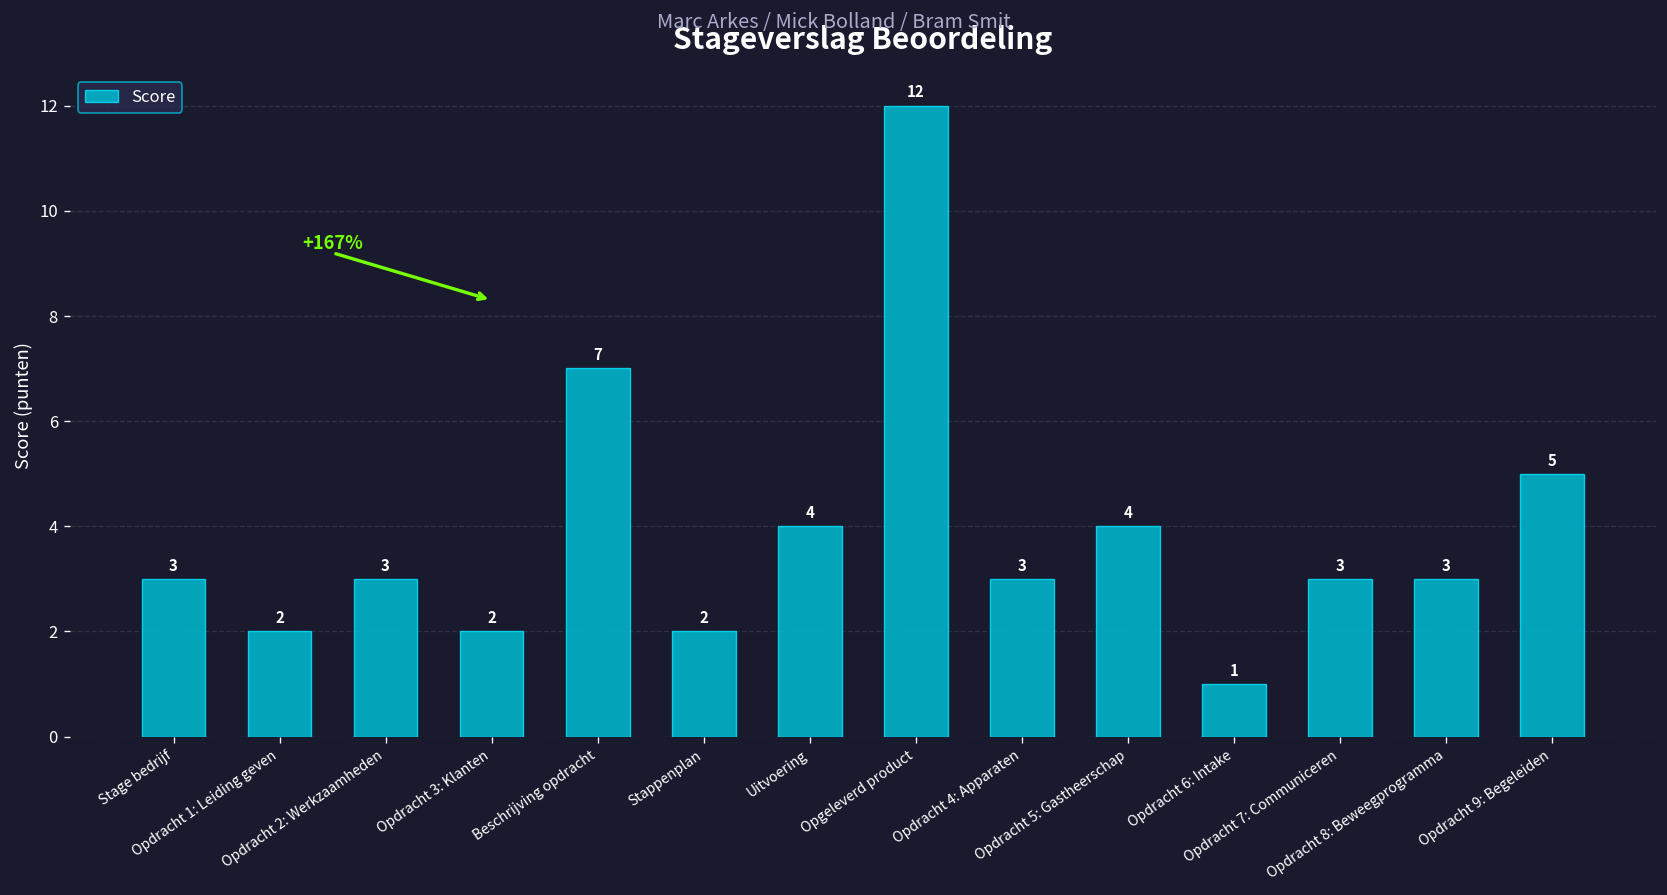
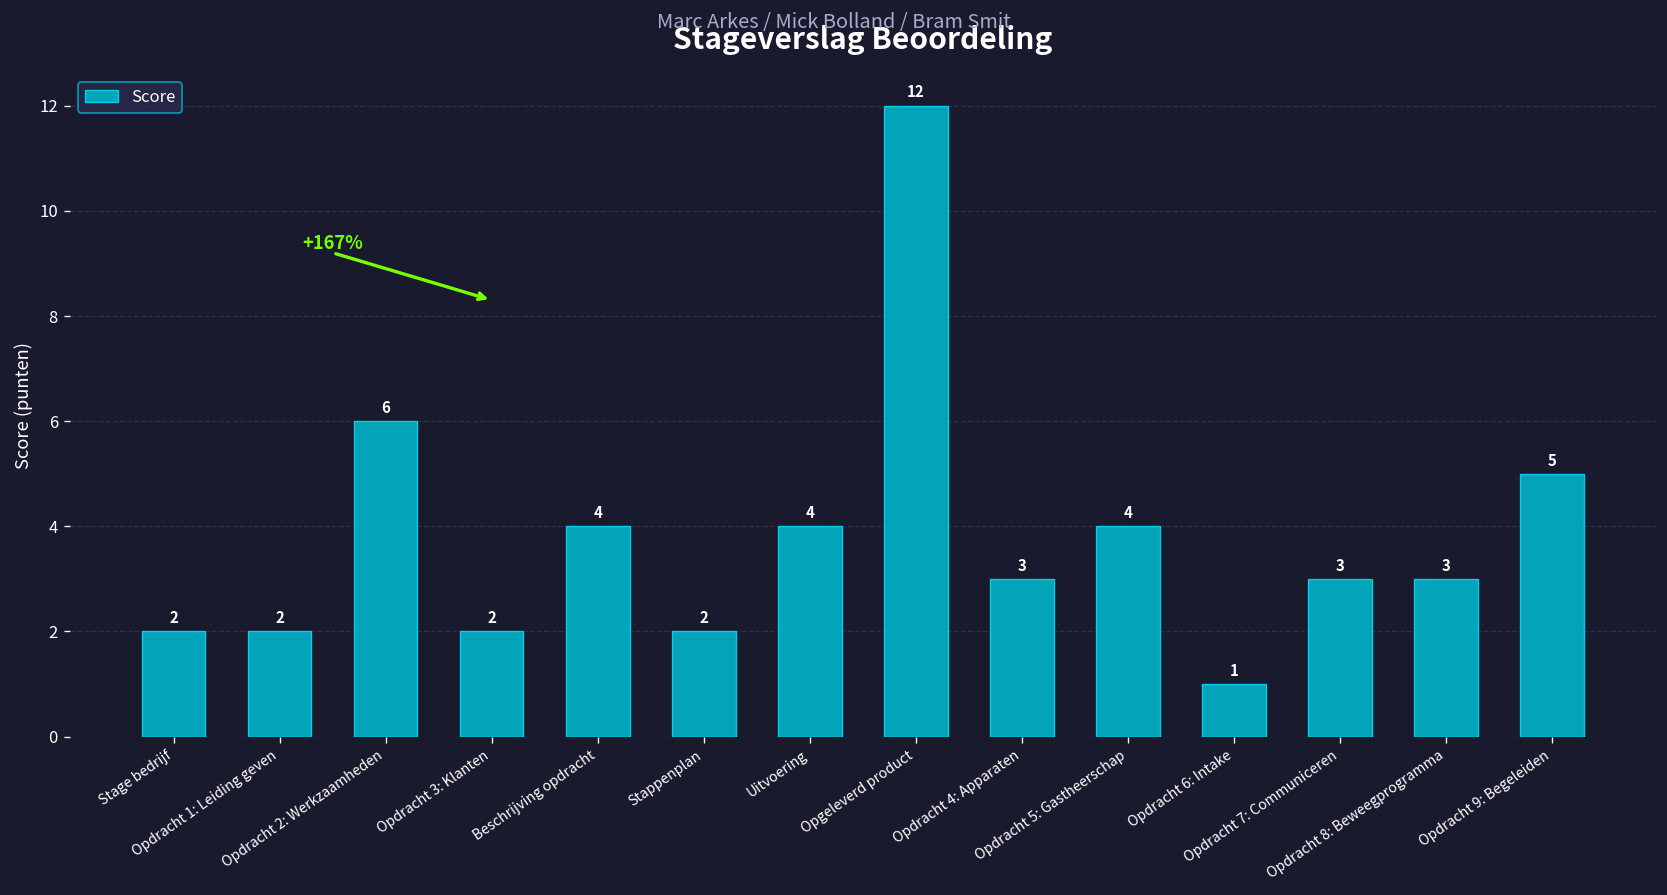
  {
-   "Stage bedrijf": 3,
+   "Stage bedrijf": 2,
    "Opdracht 1: Leiding geven": 2,
-   "Opdracht 2: Werkzaamheden": 3,
+   "Opdracht 2: Werkzaamheden": 6,
    "Opdracht 3: Klanten": 2,
-   "Beschrijving opdracht": 7,
+   "Beschrijving opdracht": 4,
    "Stappenplan": 2,
    "Uitvoering": 4,
    "Opgeleverd product": 12,
    "Opdracht 4: Apparaten": 3,
    "Opdracht 5: Gastheerschap": 4,
    "Opdracht 6: Intake": 1,
    "Opdracht 7: Communiceren": 3,
    "Opdracht 8: Beweegprogramma": 3,
    "Opdracht 9: Begeleiden": 5
  }
